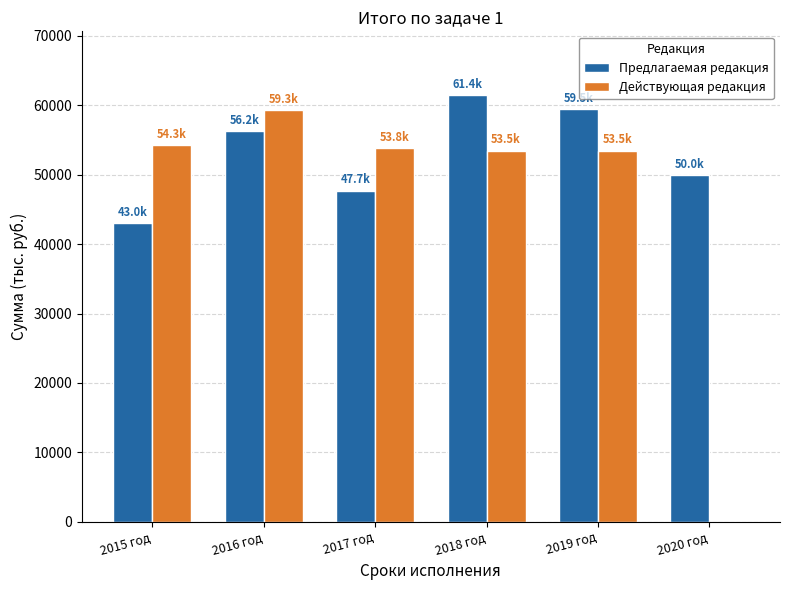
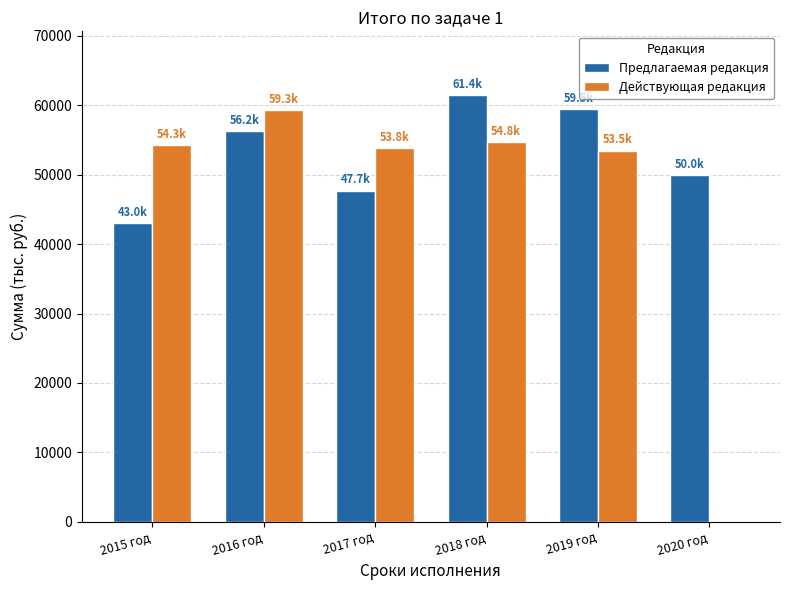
  {
    "Предлагаемая редакция": {
      "2015 год": "43.0k",
      "2016 год": "56.2k",
      "2017 год": "47.7k",
      "2018 год": "61.4k",
      "2020 год": "50.0k"
    },
    "Действующая редакция": {
      "2015 год": "54.3k",
      "2016 год": "59.3k",
      "2017 год": "53.8k",
-     "2018 год": "53.5k",
+     "2018 год": "54.8k",
      "2019 год": "53.5k"
    }
  }
